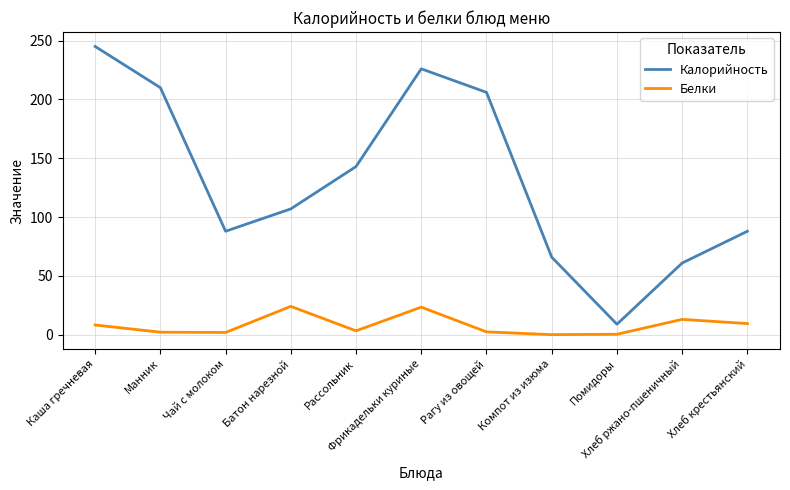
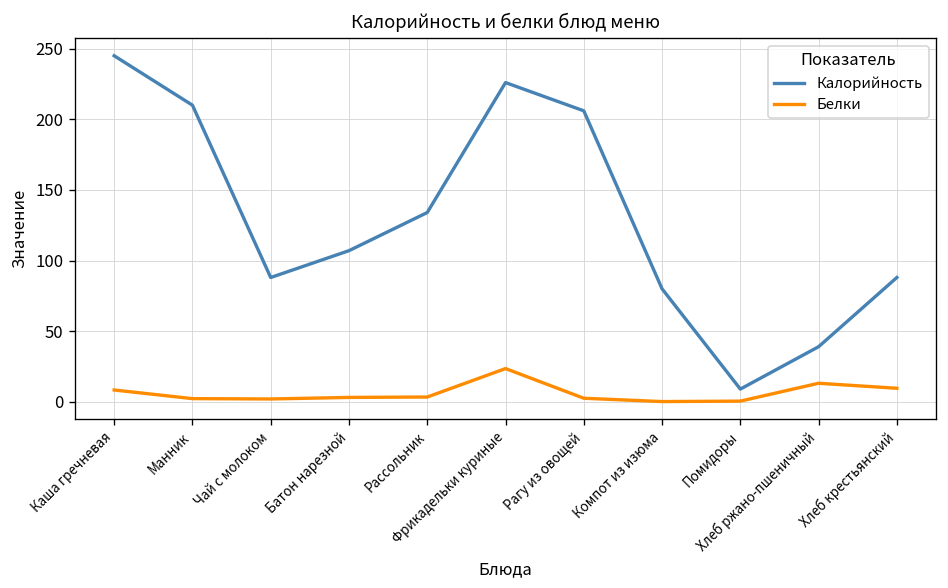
  {
    "Калорийность": {
      "Каша гречневая": 245,
      "Манник": 210,
      "Чай с молоком": 88,
      "Батон нарезной": 107,
-     "Рассольник": 143,
+     "Рассольник": 134,
      "Фрикадельки куриные": 226,
      "Рагу из овощей": 206,
-     "Компот из изюма": 66,
+     "Компот из изюма": 80,
      "Помидоры": 9,
-     "Хлеб ржано-пшеничный": 61,
+     "Хлеб ржано-пшеничный": 39,
      "Хлеб крестьянский": 88
    },
    "Белки": {
      "Каша гречневая": 8,
      "Манник": 2,
      "Чай с молоком": 2,
-     "Батон нарезной": 24,
+     "Батон нарезной": 3,
      "Рассольник": 3,
      "Фрикадельки куриные": 24,
      "Рагу из овощей": 3,
      "Компот из изюма": 0,
      "Помидоры": 0,
      "Хлеб ржано-пшеничный": 13,
      "Хлеб крестьянский": 10
    }
  }
